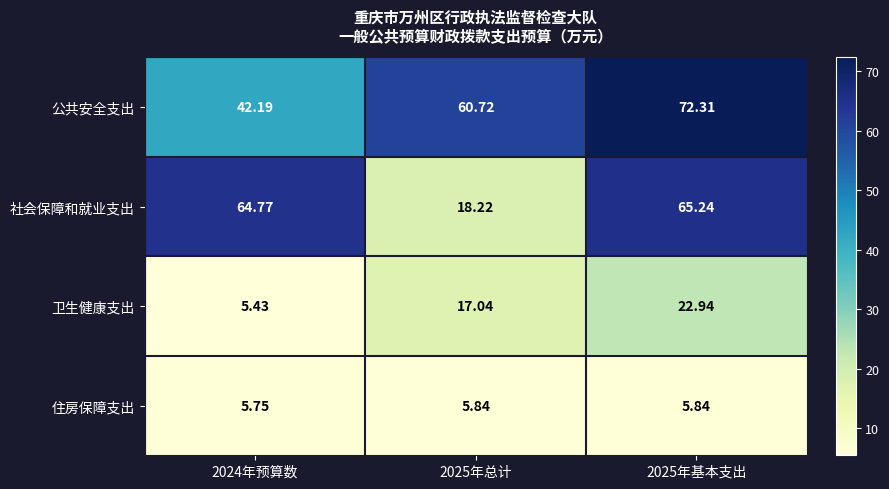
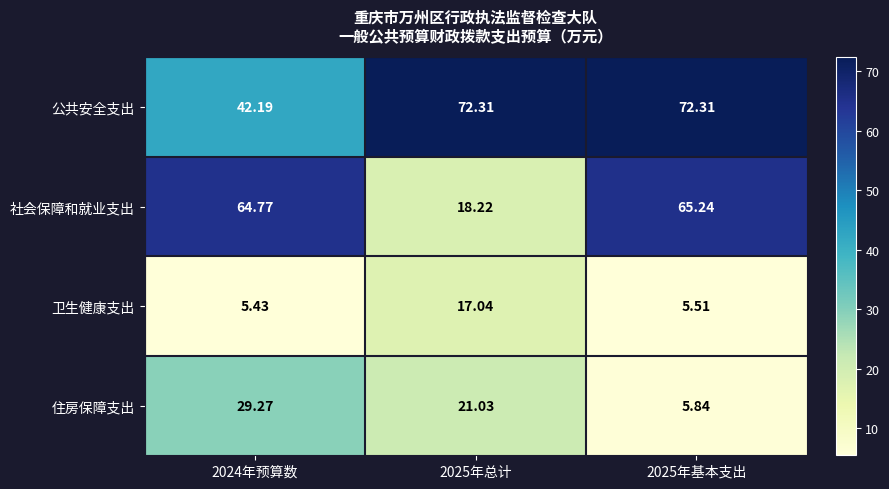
  {
    "公共安全支出": {
      "2024年预算数": 42.19,
-     "2025年总计": 60.72,
+     "2025年总计": 72.31,
      "2025年基本支出": 72.31
    },
    "社会保障和就业支出": {
      "2024年预算数": 64.77,
      "2025年总计": 18.22,
      "2025年基本支出": 65.24
    },
    "卫生健康支出": {
      "2024年预算数": 5.43,
      "2025年总计": 17.04,
-     "2025年基本支出": 22.94
+     "2025年基本支出": 5.51
    },
    "住房保障支出": {
-     "2024年预算数": 5.75,
-     "2025年总计": 5.84,
+     "2024年预算数": 29.27,
+     "2025年总计": 21.03,
      "2025年基本支出": 5.84
    }
  }
